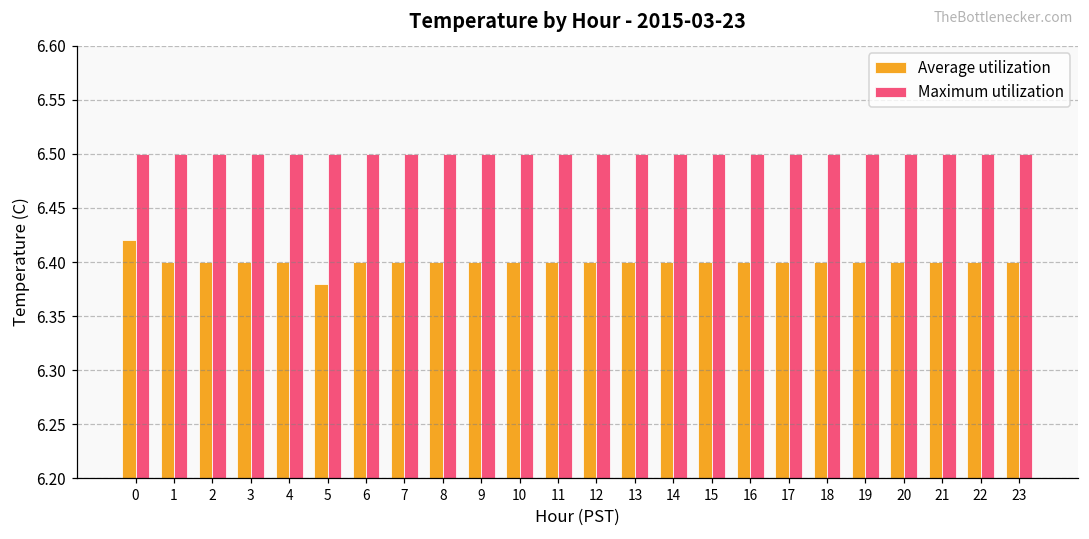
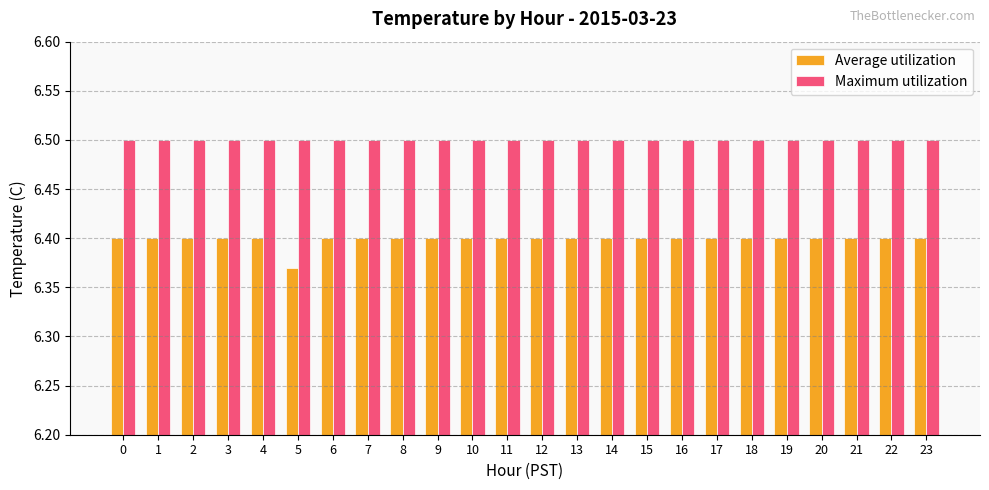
  {
    "Average utilization": {
-     "0": 6.42,
+     "0": 6.40,
      "1": 6.40,
      "2": 6.40,
      "3": 6.40,
      "4": 6.40,
-     "5": 6.38,
+     "5": 6.37,
      "6": 6.40,
      "7": 6.40,
      "8": 6.40,
      "9": 6.40,
      "10": 6.40,
      "11": 6.40,
      "12": 6.40,
      "13": 6.40,
      "14": 6.40,
      "15": 6.40,
      "16": 6.40,
      "17": 6.40,
      "18": 6.40,
      "19": 6.40,
      "20": 6.40,
      "21": 6.40,
      "22": 6.40,
      "23": 6.40
    },
    "Maximum utilization": {
      "0": 6.50,
      "1": 6.50,
      "2": 6.50,
      "3": 6.50,
      "4": 6.50,
      "5": 6.50,
      "6": 6.50,
      "7": 6.50,
      "8": 6.50,
      "9": 6.50,
      "10": 6.50,
      "11": 6.50,
      "12": 6.50,
      "13": 6.50,
      "14": 6.50,
      "15": 6.50,
      "16": 6.50,
      "17": 6.50,
      "18": 6.50,
      "19": 6.50,
      "20": 6.50,
      "21": 6.50,
      "22": 6.50,
      "23": 6.50
    }
  }
